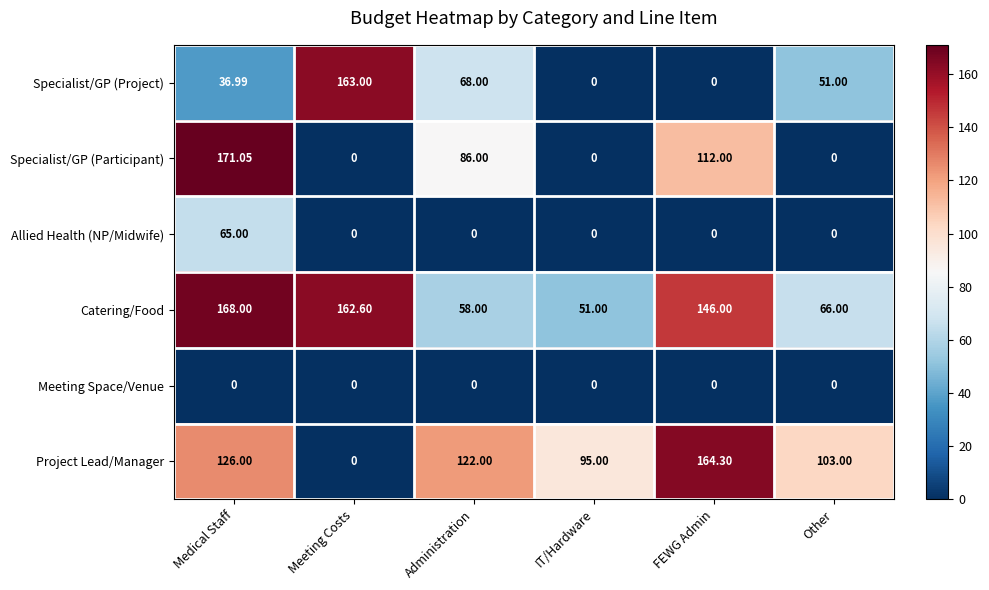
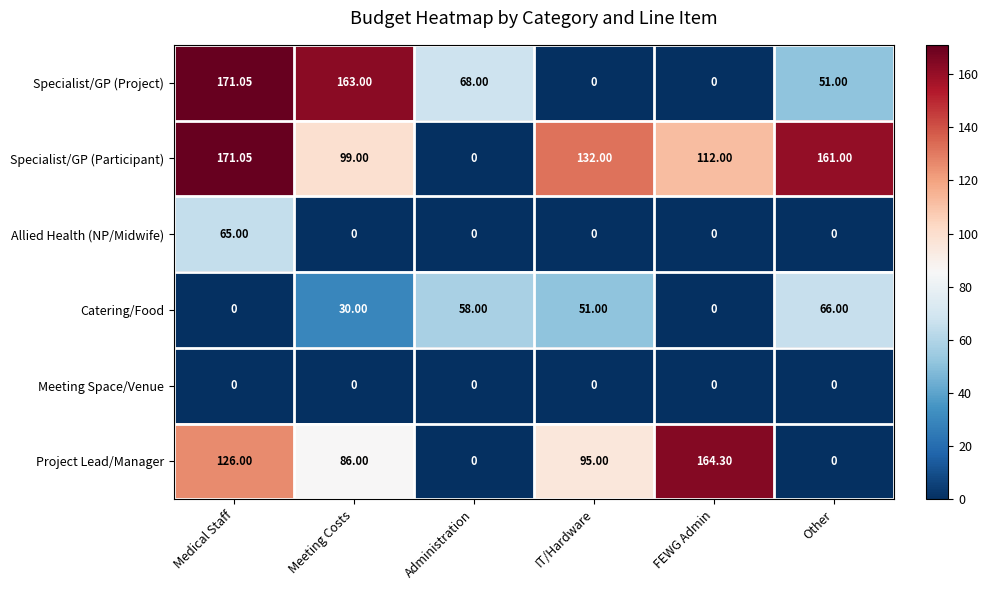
  {
    "Specialist/GP (Project)": {
-     "Medical Staff": 36.99,
+     "Medical Staff": 171.05,
      "Meeting Costs": 163.00,
      "Administration": 68.00,
      "IT/Hardware": 0,
      "FEWG Admin": 0,
      "Other": 51.00
    },
    "Specialist/GP (Participant)": {
      "Medical Staff": 171.05,
-     "Meeting Costs": 0,
-     "Administration": 86.00,
-     "IT/Hardware": 0,
+     "Meeting Costs": 99.00,
+     "Administration": 0,
+     "IT/Hardware": 132.00,
      "FEWG Admin": 112.00,
-     "Other": 0
+     "Other": 161.00
    },
    "Allied Health (NP/Midwife)": {
      "Medical Staff": 65.00,
      "Meeting Costs": 0,
      "Administration": 0,
      "IT/Hardware": 0,
      "FEWG Admin": 0,
      "Other": 0
    },
    "Catering/Food": {
-     "Medical Staff": 168.00,
-     "Meeting Costs": 162.60,
+     "Medical Staff": 0,
+     "Meeting Costs": 30.00,
      "Administration": 58.00,
      "IT/Hardware": 51.00,
-     "FEWG Admin": 146.00,
+     "FEWG Admin": 0,
      "Other": 66.00
    },
    "Meeting Space/Venue": {
      "Medical Staff": 0,
      "Meeting Costs": 0,
      "Administration": 0,
      "IT/Hardware": 0,
      "FEWG Admin": 0,
      "Other": 0
    },
    "Project Lead/Manager": {
      "Medical Staff": 126.00,
-     "Meeting Costs": 0,
-     "Administration": 122.00,
+     "Meeting Costs": 86.00,
+     "Administration": 0,
      "IT/Hardware": 95.00,
      "FEWG Admin": 164.30,
-     "Other": 103.00
+     "Other": 0
    }
  }
